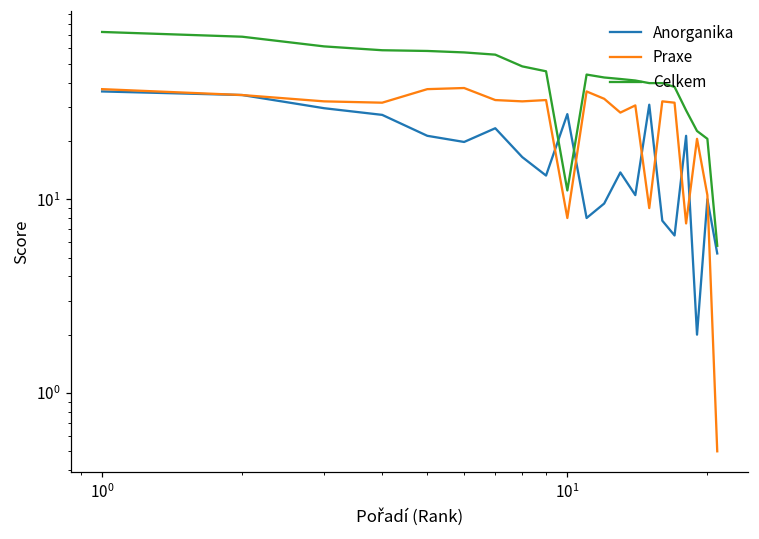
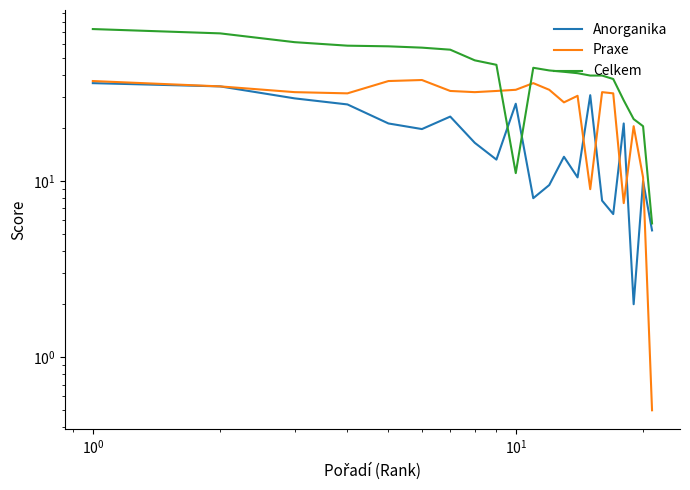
  {
    "Anorganika": {
      "10^1": 28
    },
    "Praxe": {
-     "10^1": 8
+     "10^1": 33
    },
    "Celkem": {
      "10^0": 73,
      "10^1": 11
    }
  }
